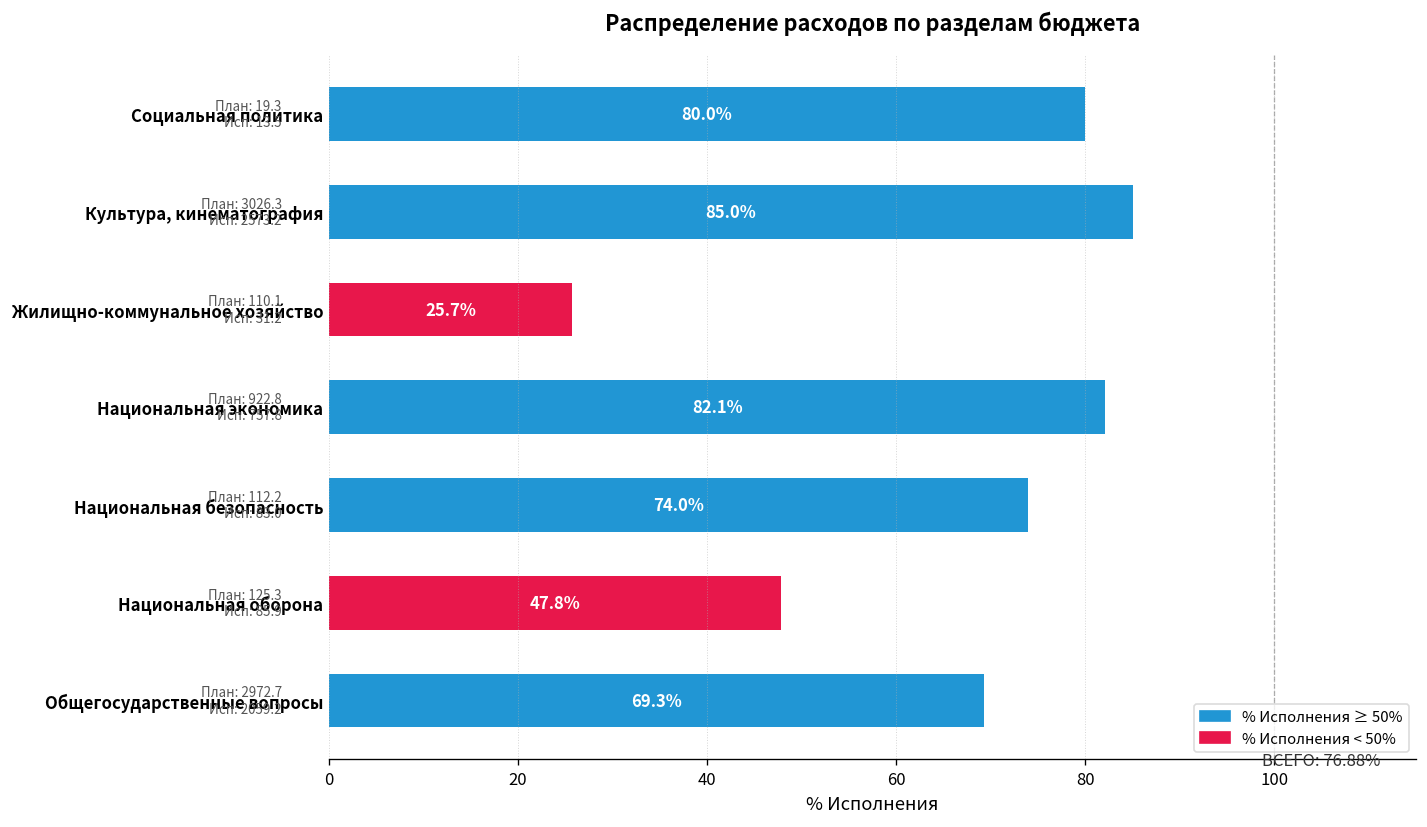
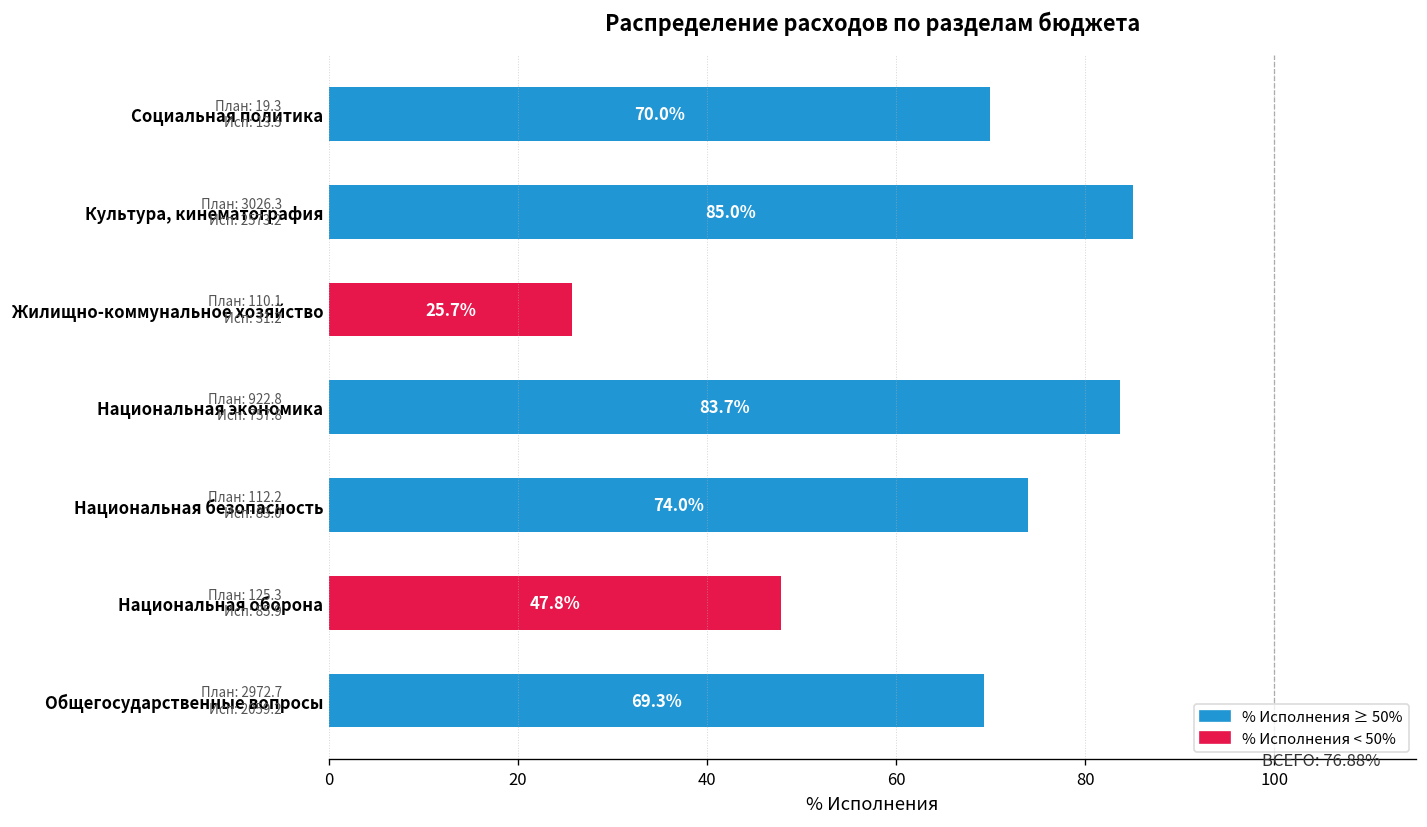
  {
-   "Социальная политика": "80.0%",
+   "Социальная политика": "70.0%",
    "Культура, кинематография": "85.0%",
    "Жилищно-коммунальное хозяйство": "25.7%",
-   "Национальная экономика": "82.1%",
+   "Национальная экономика": "83.7%",
    "Национальная безопасность": "74.0%",
    "Национальная оборона": "47.8%",
    "Общегосударственные вопросы": "69.3%"
  }
